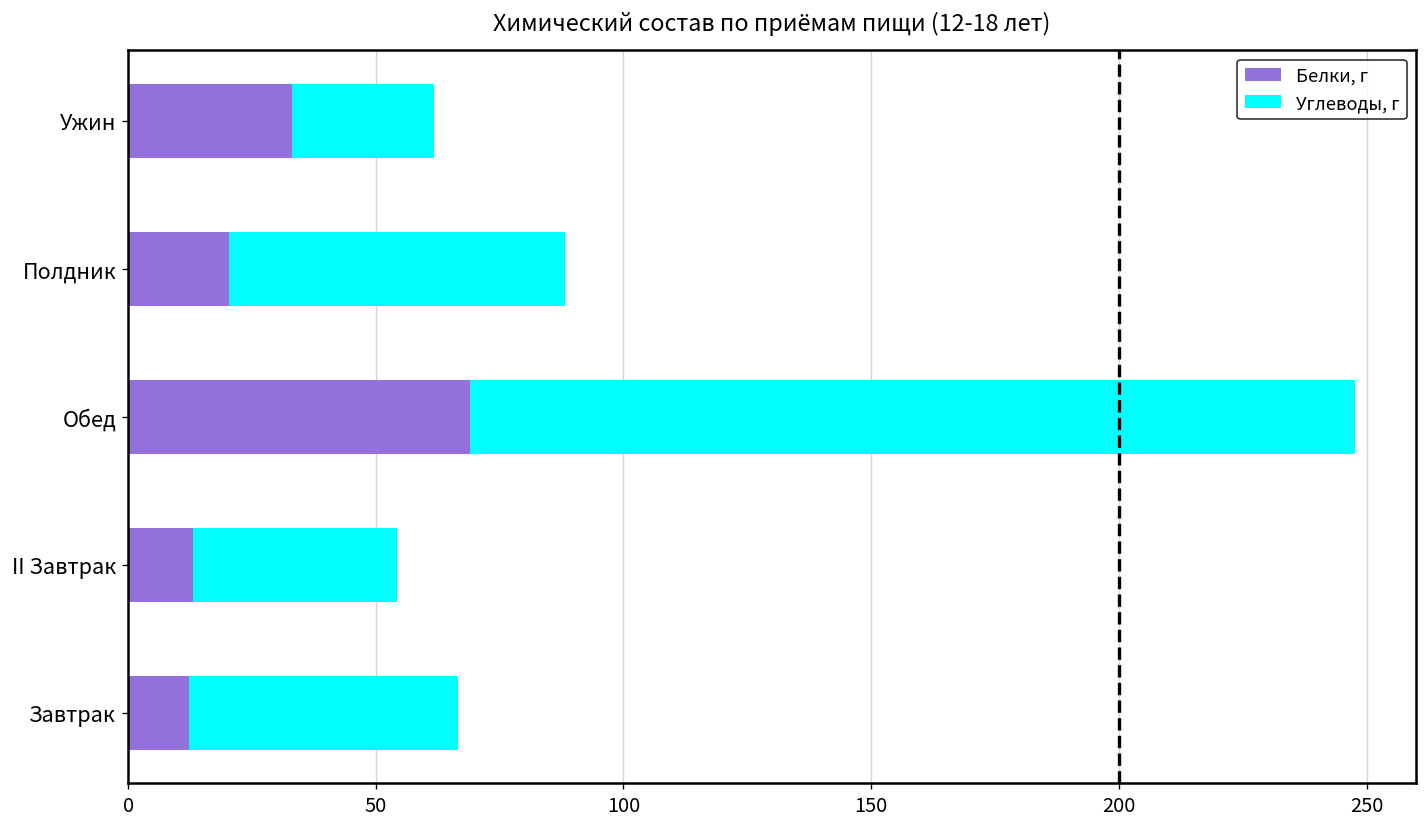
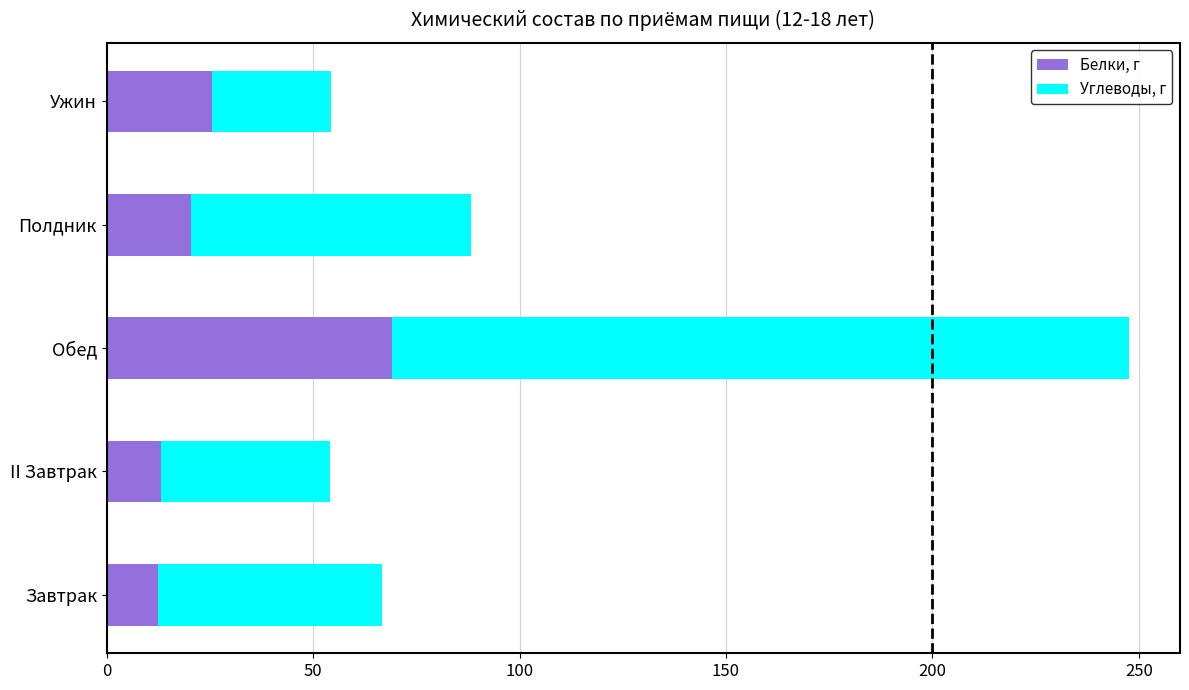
  {
    "Белки, г": {
-     "Ужин": 33,
+     "Ужин": 26,
      "Полдник": 20,
      "Обед": 69,
      "II Завтрак": 13,
      "Завтрак": 12
    },
    "Углеводы, г": {
      "Ужин": 29,
      "Полдник": 68,
      "Обед": 179,
      "II Завтрак": 41,
      "Завтрак": 54
    }
  }
